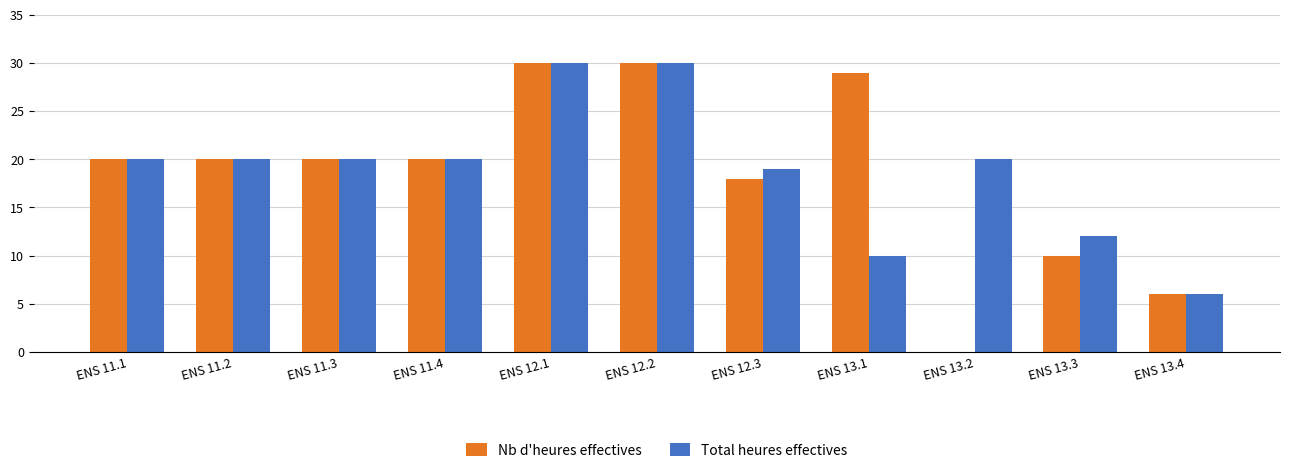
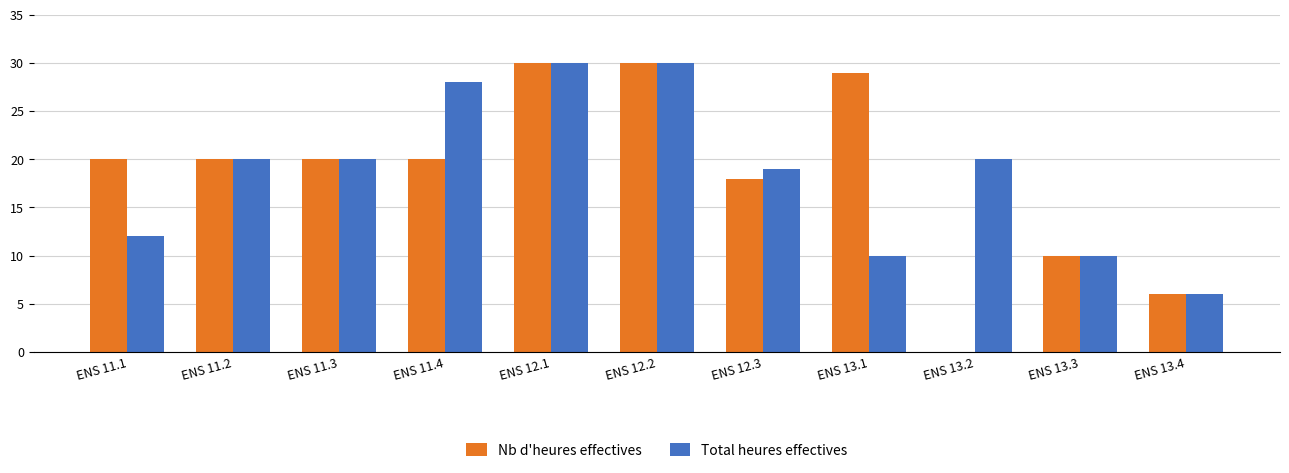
  {
    "Nb d'heures effectives": {
      "ENS 11.1": 20,
      "ENS 11.2": 20,
      "ENS 11.3": 20,
      "ENS 11.4": 20,
      "ENS 12.1": 30,
      "ENS 12.2": 30,
      "ENS 12.3": 18,
      "ENS 13.1": 29,
      "ENS 13.2": 0,
      "ENS 13.3": 10,
      "ENS 13.4": 6
    },
    "Total heures effectives": {
-     "ENS 11.1": 20,
+     "ENS 11.1": 12,
      "ENS 11.2": 20,
      "ENS 11.3": 20,
-     "ENS 11.4": 20,
+     "ENS 11.4": 28,
      "ENS 12.1": 30,
      "ENS 12.2": 30,
      "ENS 12.3": 19,
      "ENS 13.1": 10,
      "ENS 13.2": 20,
-     "ENS 13.3": 12,
+     "ENS 13.3": 10,
      "ENS 13.4": 6
    }
  }
